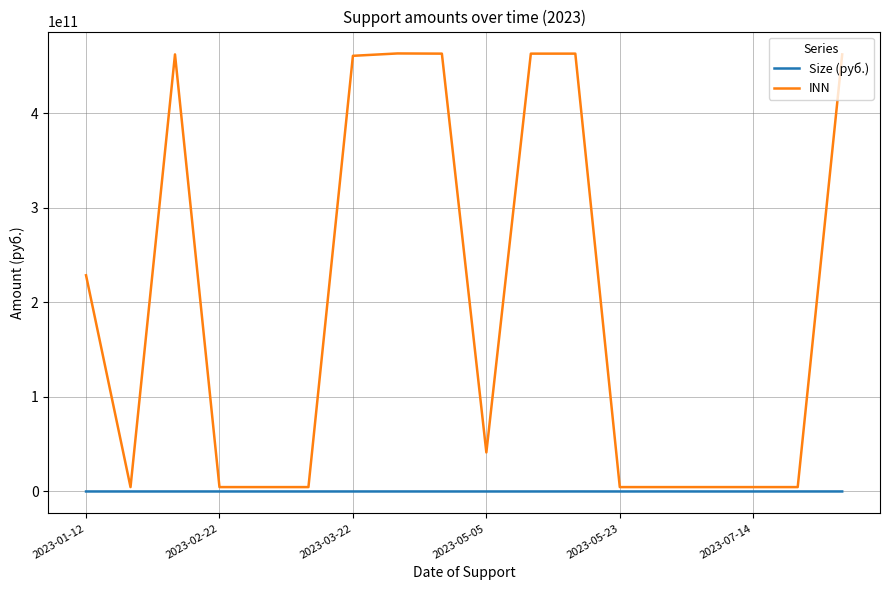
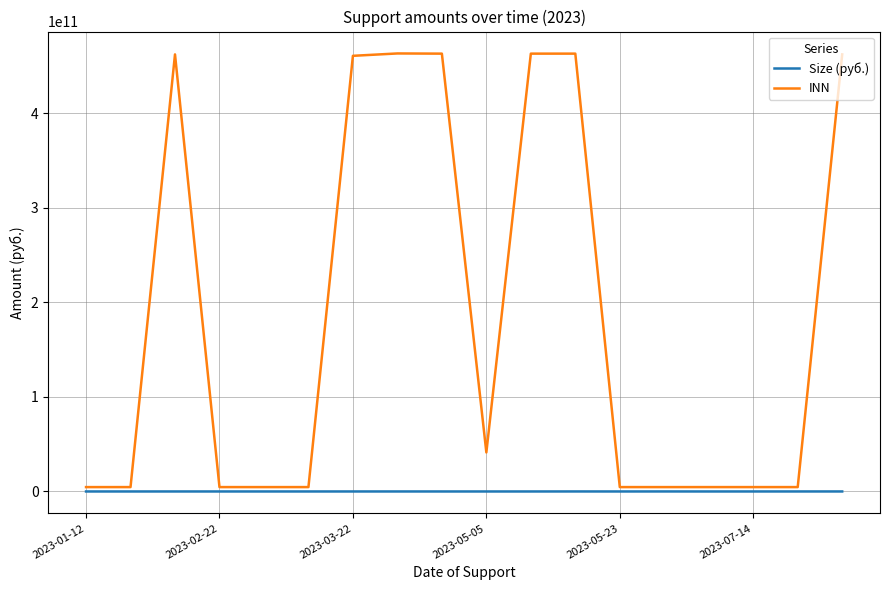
  {
    "Size (руб.)": {
      "2023-01-12": 0,
      "2023-02-22": 0,
      "2023-05-05": 0,
      "2023-07-14": 0
    },
    "INN": {
-     "2023-01-12": 230000000000,
+     "2023-01-12": 0,
      "2023-02-22": 0,
      "2023-05-05": 40000000000,
      "2023-07-14": 0
    }
  }
